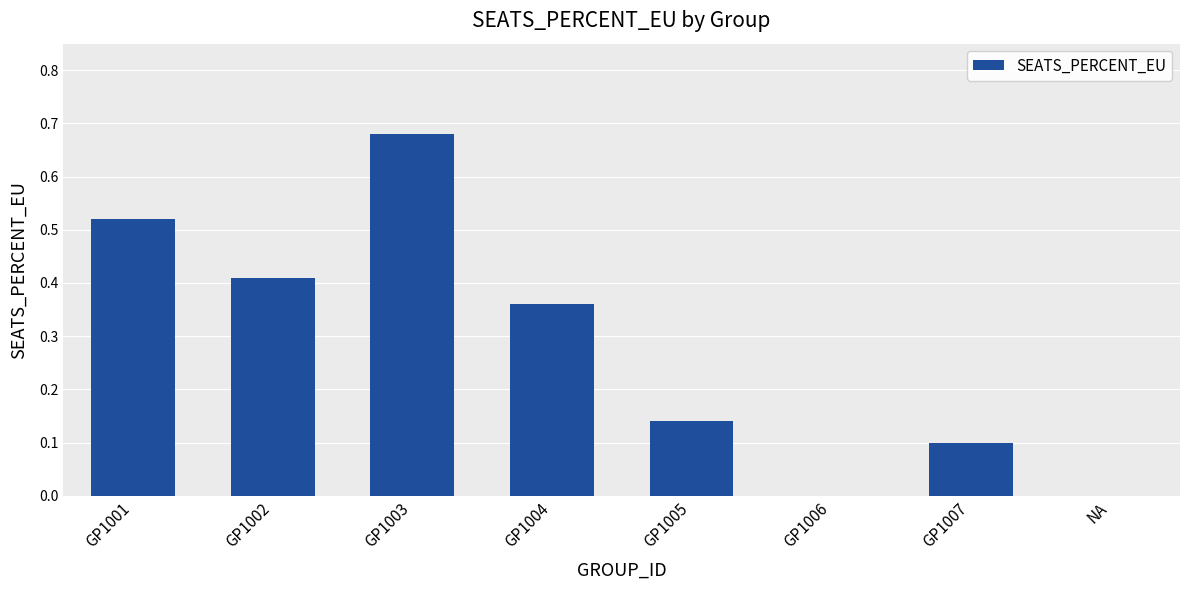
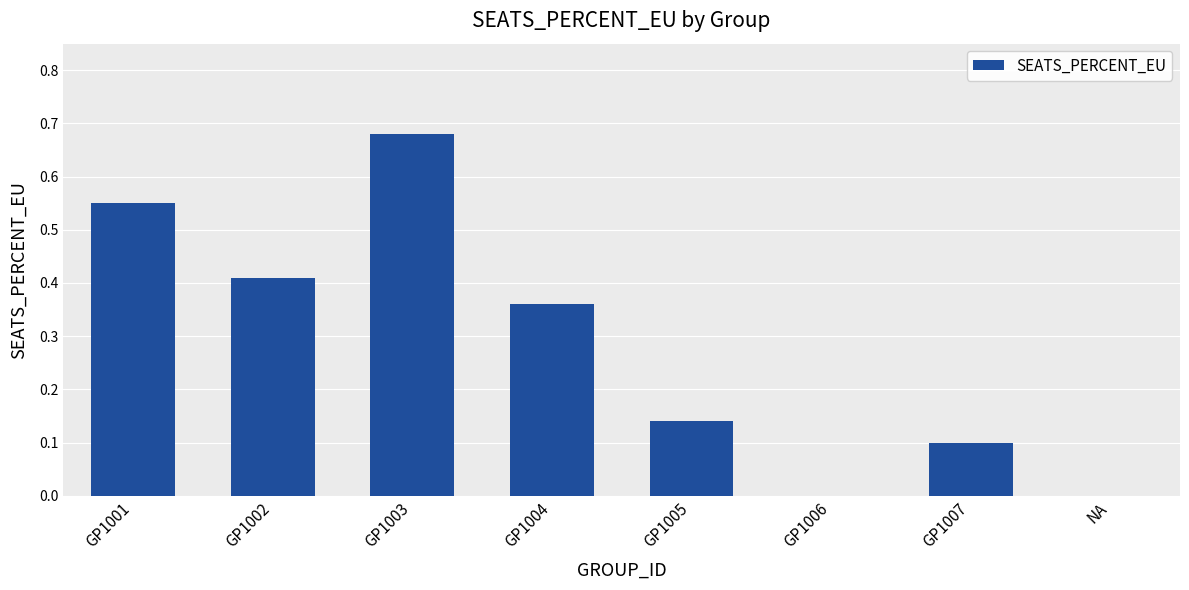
  {
-   "GP1001": 0.52,
+   "GP1001": 0.55,
    "GP1002": 0.41,
    "GP1003": 0.68,
    "GP1004": 0.36,
    "GP1005": 0.14,
    "GP1006": 0.00,
    "GP1007": 0.10,
    "NA": 0.00
  }
